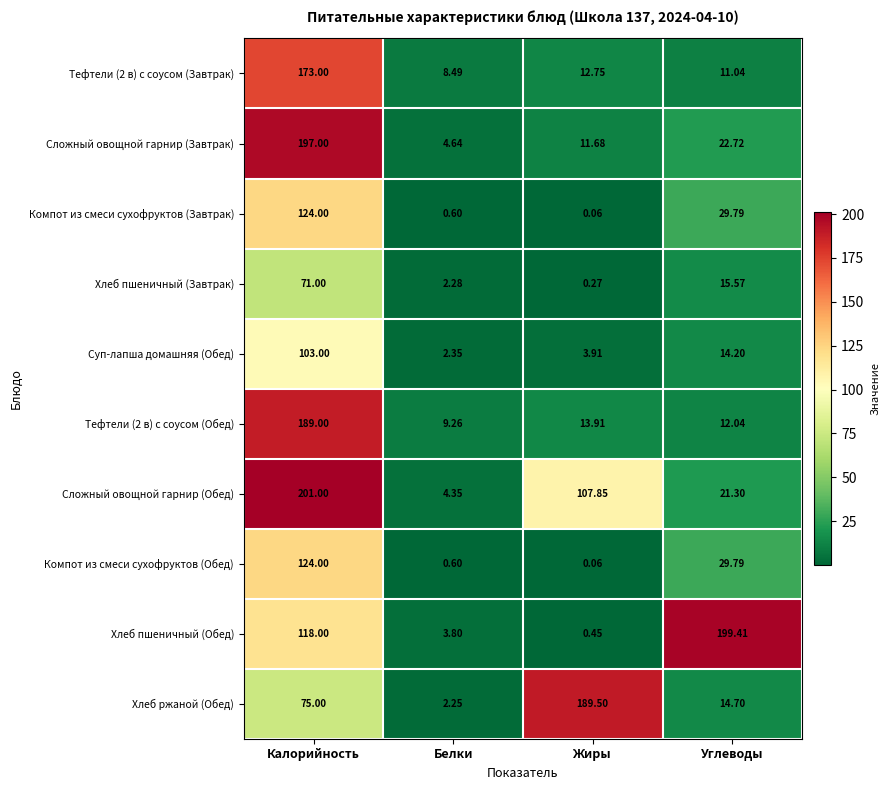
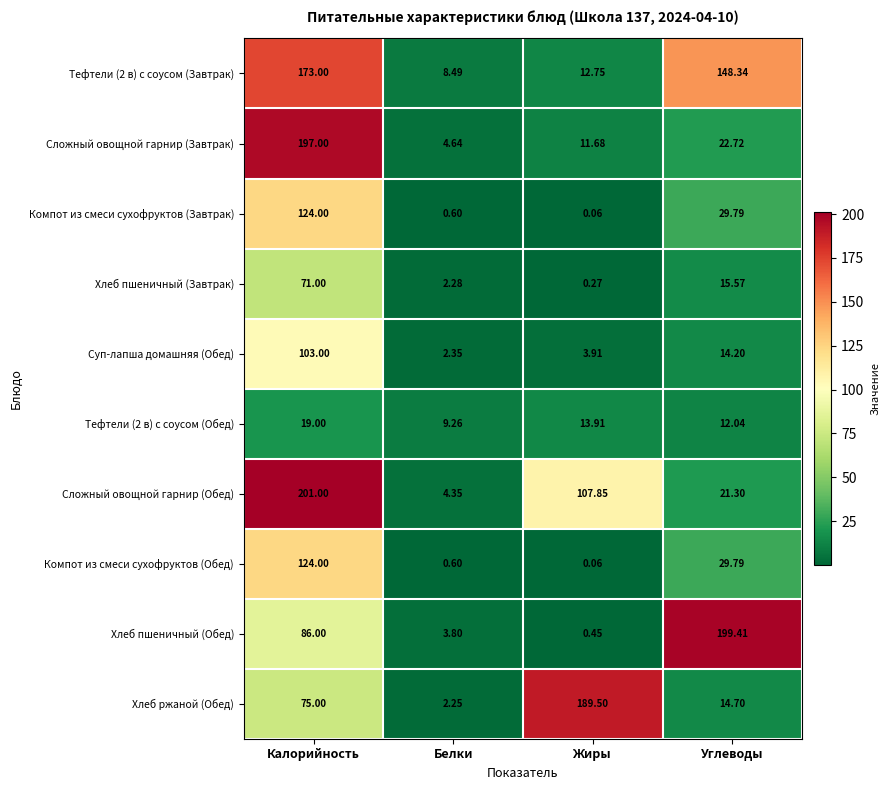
  {
    "Тефтели (2 в) с соусом (Завтрак)": {
      "Калорийность": 173.00,
      "Белки": 8.49,
      "Жиры": 12.75,
-     "Углеводы": 11.04
+     "Углеводы": 148.34
    },
    "Сложный овощной гарнир (Завтрак)": {
      "Калорийность": 197.00,
      "Белки": 4.64,
      "Жиры": 11.68,
      "Углеводы": 22.72
    },
    "Компот из смеси сухофруктов (Завтрак)": {
      "Калорийность": 124.00,
      "Белки": 0.60,
      "Жиры": 0.06,
      "Углеводы": 29.79
    },
    "Хлеб пшеничный (Завтрак)": {
      "Калорийность": 71.00,
      "Белки": 2.28,
      "Жиры": 0.27,
      "Углеводы": 15.57
    },
    "Суп-лапша домашняя (Обед)": {
      "Калорийность": 103.00,
      "Белки": 2.35,
      "Жиры": 3.91,
      "Углеводы": 14.20
    },
    "Тефтели (2 в) с соусом (Обед)": {
-     "Калорийность": 189.00,
+     "Калорийность": 19.00,
      "Белки": 9.26,
      "Жиры": 13.91,
      "Углеводы": 12.04
    },
    "Сложный овощной гарнир (Обед)": {
      "Калорийность": 201.00,
      "Белки": 4.35,
      "Жиры": 107.85,
      "Углеводы": 21.30
    },
    "Компот из смеси сухофруктов (Обед)": {
      "Калорийность": 124.00,
      "Белки": 0.60,
      "Жиры": 0.06,
      "Углеводы": 29.79
    },
    "Хлеб пшеничный (Обед)": {
-     "Калорийность": 118.00,
+     "Калорийность": 86.00,
      "Белки": 3.80,
      "Жиры": 0.45,
      "Углеводы": 199.41
    },
    "Хлеб ржаной (Обед)": {
      "Калорийность": 75.00,
      "Белки": 2.25,
      "Жиры": 189.50,
      "Углеводы": 14.70
    }
  }
